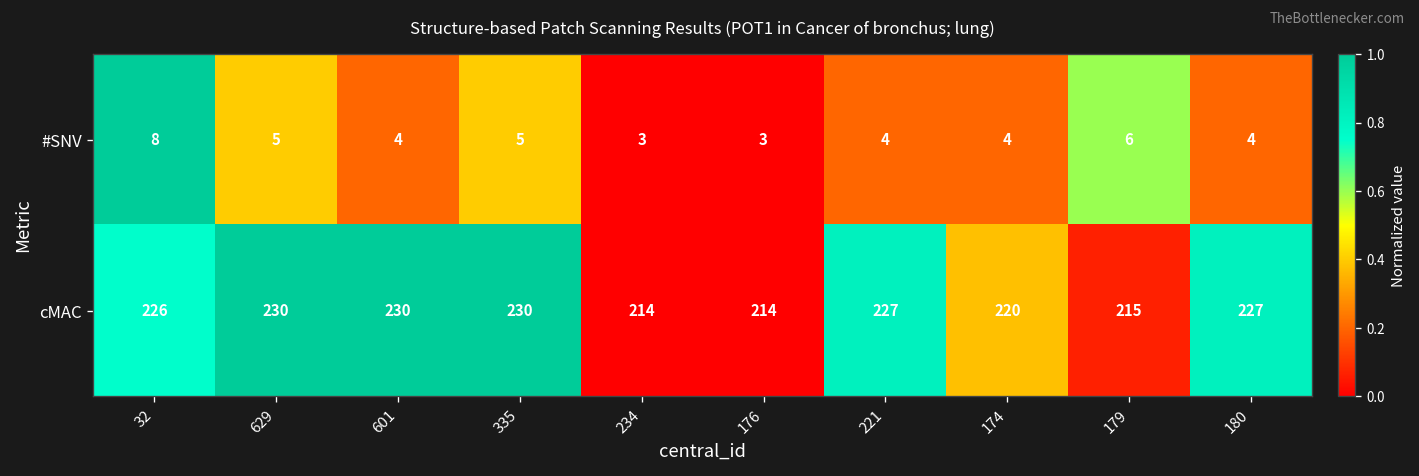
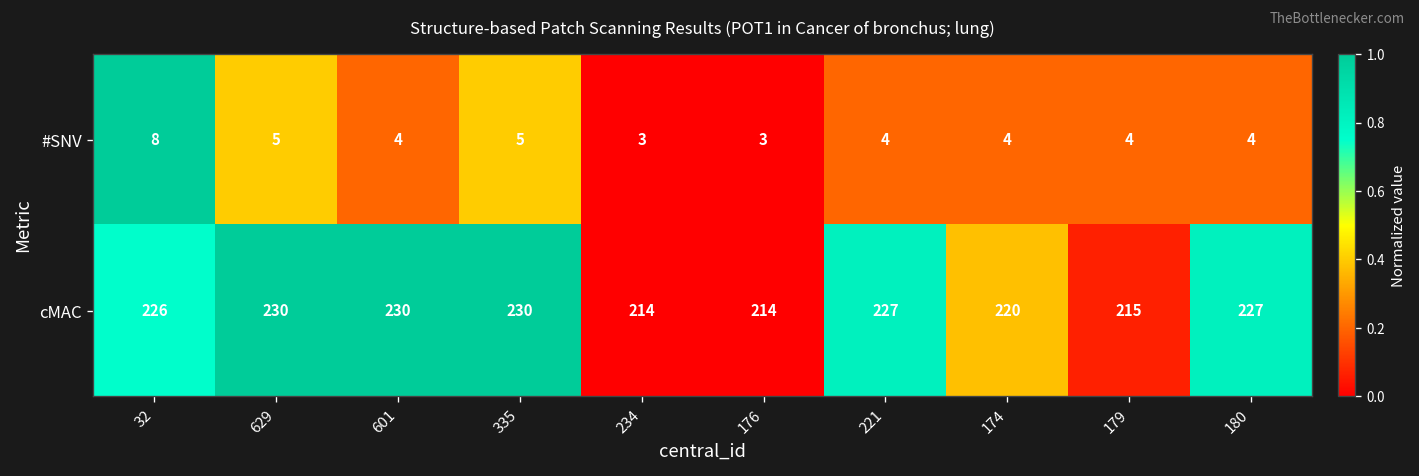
  {
    "#SNV": {
      "32": 8,
      "629": 5,
      "601": 4,
      "335": 5,
      "234": 3,
      "176": 3,
      "221": 4,
      "174": 4,
-     "179": 6,
+     "179": 4,
      "180": 4
    },
    "cMAC": {
      "32": 226,
      "629": 230,
      "601": 230,
      "335": 230,
      "234": 214,
      "176": 214,
      "221": 227,
      "174": 220,
      "179": 215,
      "180": 227
    }
  }
